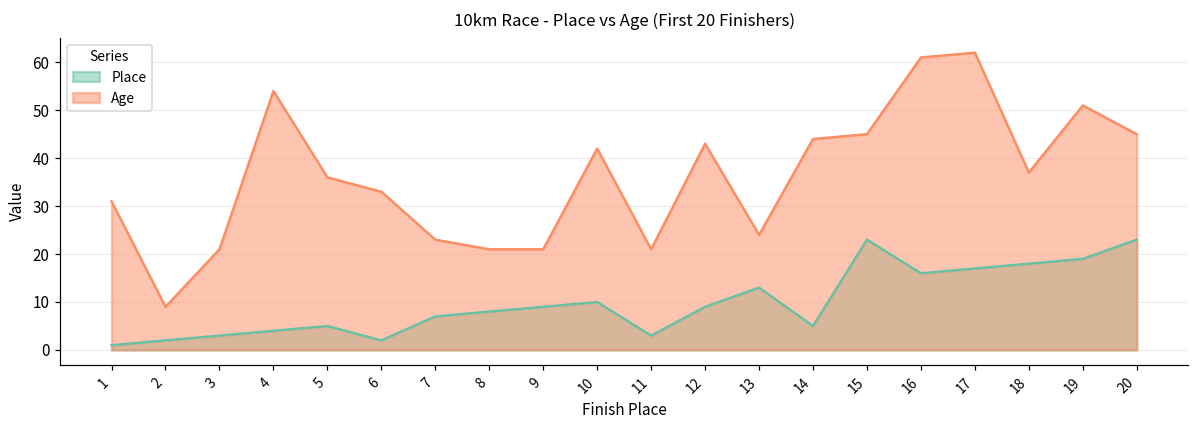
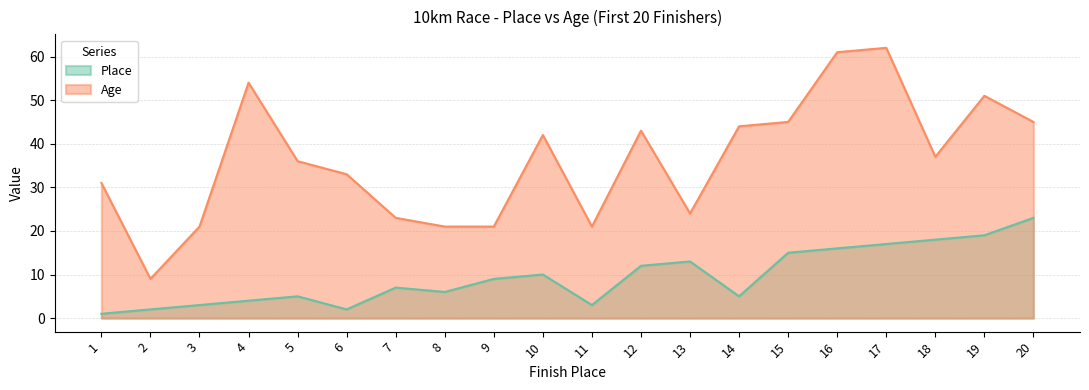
  {
    "Place": {
      "1": 1,
      "2": 2,
      "3": 3,
      "4": 4,
      "5": 5,
      "6": 2,
      "7": 7,
-     "8": 8,
+     "8": 6,
      "9": 9,
      "10": 10,
      "11": 3,
-     "12": 9,
+     "12": 12,
      "13": 13,
      "14": 5,
-     "15": 23,
+     "15": 15,
      "16": 16,
      "17": 17,
      "18": 18,
      "19": 19,
      "20": 23
    },
    "Age": {
      "1": 31,
      "2": 9,
      "3": 21,
      "4": 54,
      "5": 36,
      "6": 33,
      "7": 23,
      "8": 21,
      "9": 21,
      "10": 42,
      "11": 21,
      "12": 43,
      "13": 24,
      "14": 44,
      "15": 45,
      "16": 61,
      "17": 62,
      "18": 37,
      "19": 51,
      "20": 45
    }
  }
